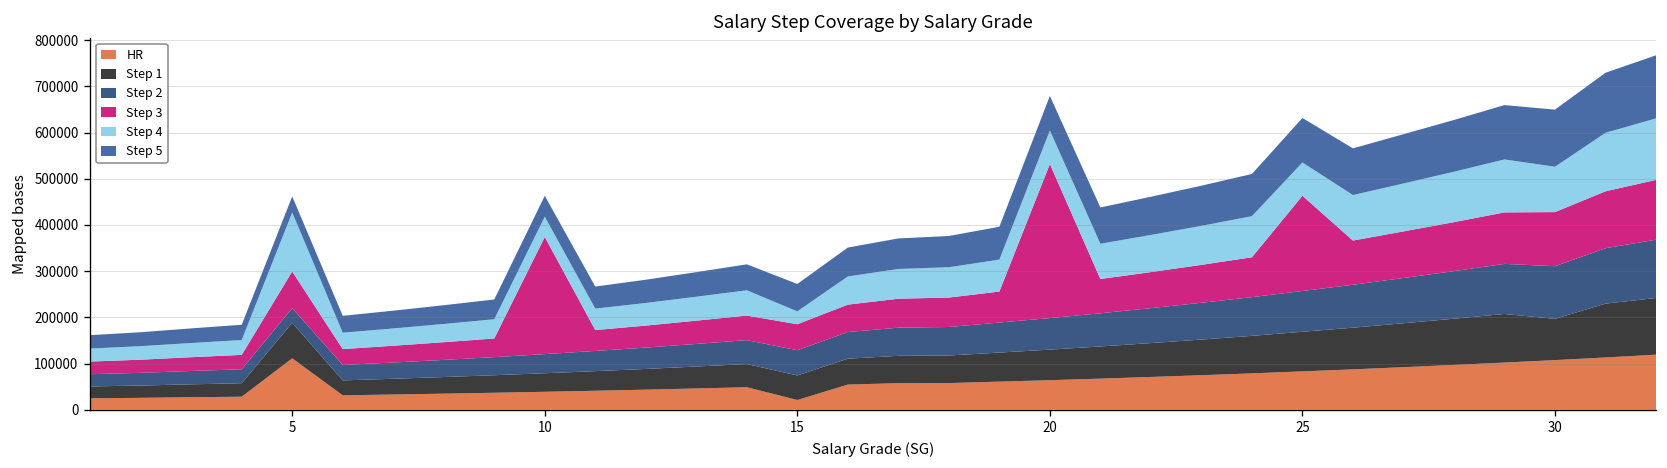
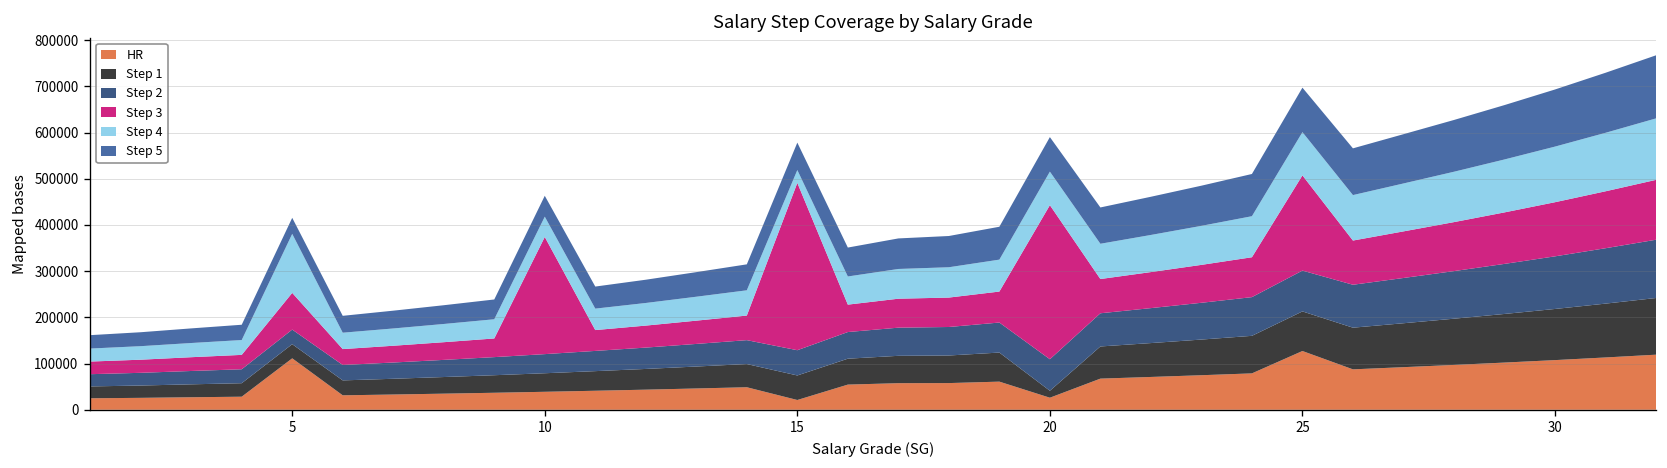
  {
    "HR": {
      "5": 110000,
      "10": 40000,
      "15": 20000,
-     "20": 60000,
-     "25": 80000,
+     "20": 30000,
+     "25": 130000,
      "30": 110000
    },
    "Step 1": {
-     "5": 80000,
+     "5": 30000,
      "10": 40000,
      "15": 50000,
-     "20": 70000,
+     "20": 10000,
      "25": 90000,
-     "30": 90000
+     "30": 110000
    },
    "Step 3": {
      "5": 80000,
      "10": 250000,
-     "15": 60000,
+     "15": 360000,
      "20": 330000,
      "25": 210000,
      "30": 120000
    },
    "Step 4": {
      "5": 130000,
      "10": 40000,
      "15": 30000,
      "20": 70000,
-     "25": 70000,
-     "30": 100000
+     "25": 90000,
+     "30": 120000
    }
  }
